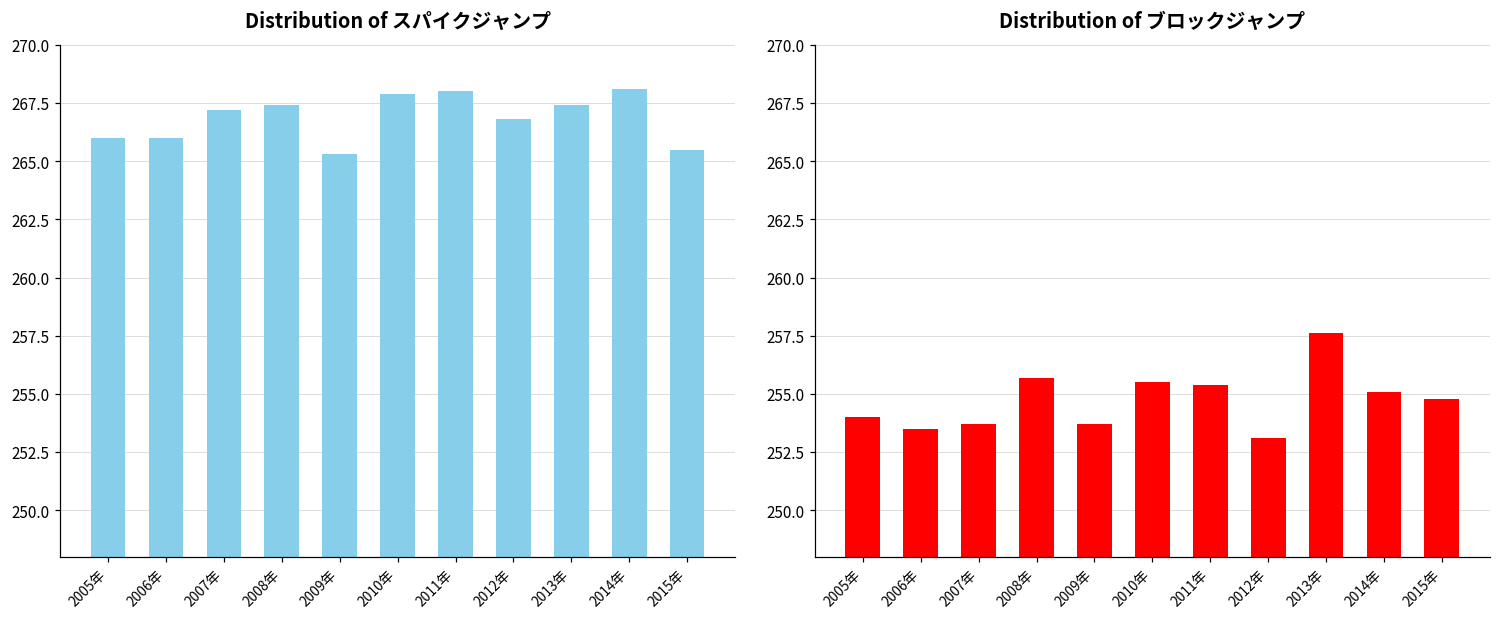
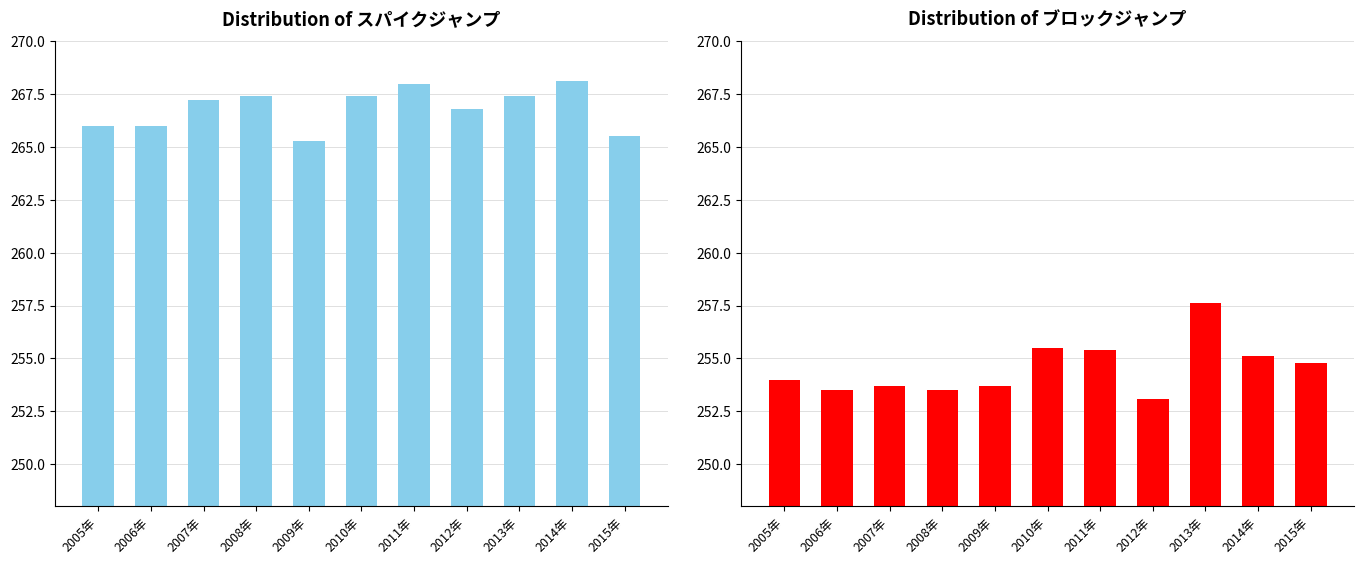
  {
    "Distribution of スパイクジャンプ": {
      "2005年": 266.0,
      "2006年": 266.0,
      "2007年": 267.2,
      "2008年": 267.4,
      "2009年": 265.3,
-     "2010年": 267.9,
+     "2010年": 267.4,
      "2011年": 268.0,
      "2012年": 266.8,
      "2013年": 267.4,
      "2014年": 268.1,
      "2015年": 265.5
    },
    "Distribution of ブロックジャンプ": {
      "2005年": 254.0,
      "2006年": 253.5,
      "2007年": 253.7,
-     "2008年": 255.7,
+     "2008年": 253.5,
      "2009年": 253.7,
      "2010年": 255.5,
      "2011年": 255.4,
      "2012年": 253.1,
      "2013年": 257.6,
      "2014年": 255.1,
      "2015年": 254.8
    }
  }
